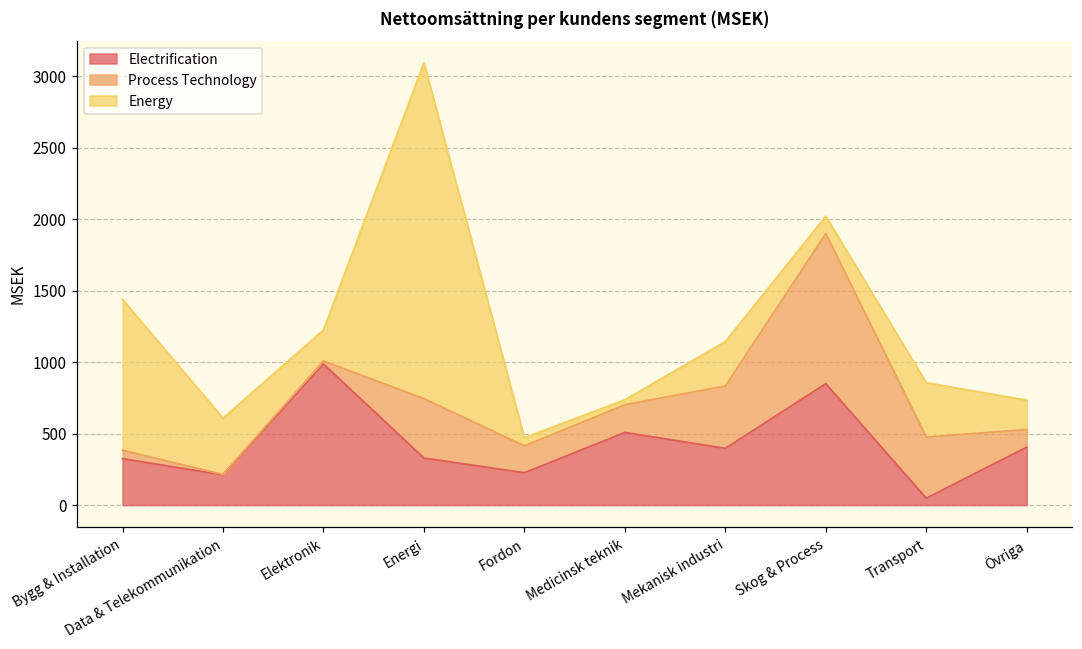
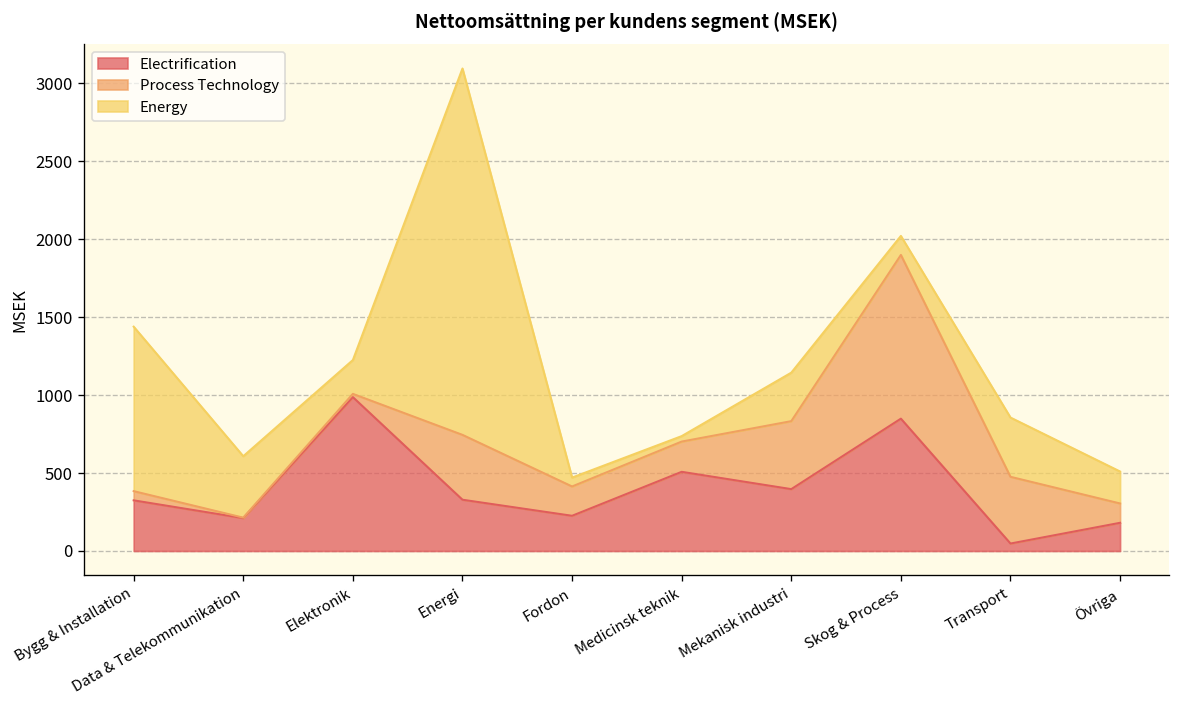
  {
    "Electrification": {
      "Bygg & Installation": 330,
      "Elektronik": 990,
      "Energi": 330,
      "Fordon": 230,
      "Medicinsk teknik": 510,
      "Mekanisk industri": 400,
      "Skog & Process": 850,
      "Transport": 50,
-     "Övriga": 410
+     "Övriga": 180
    }
  }
